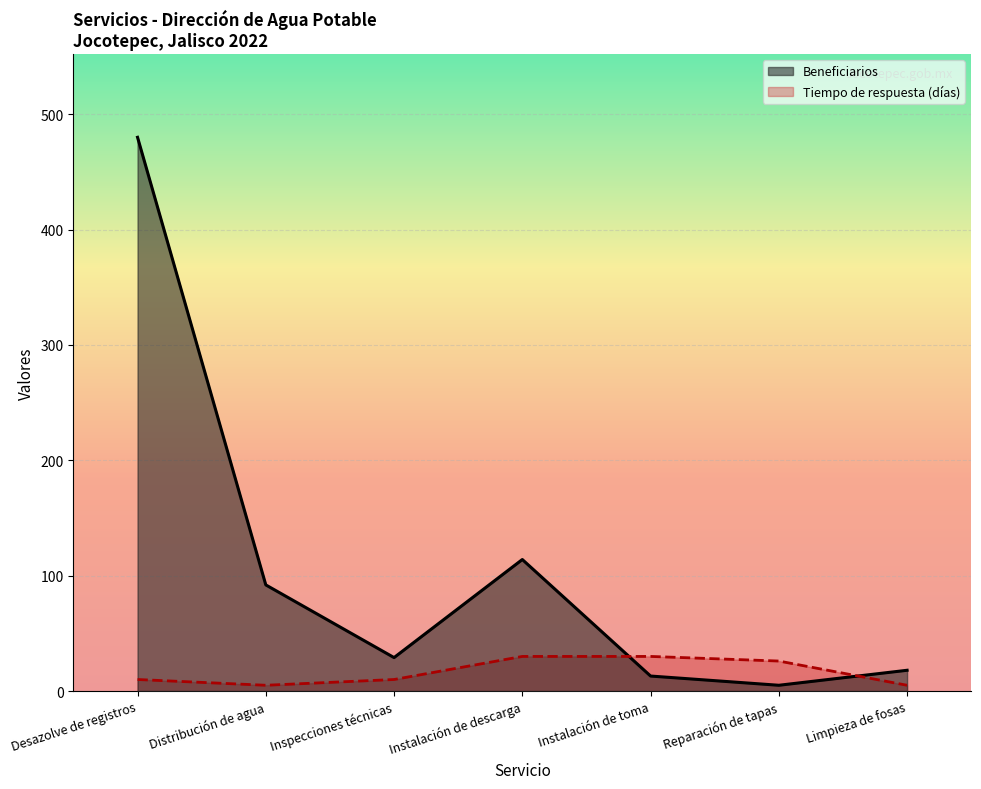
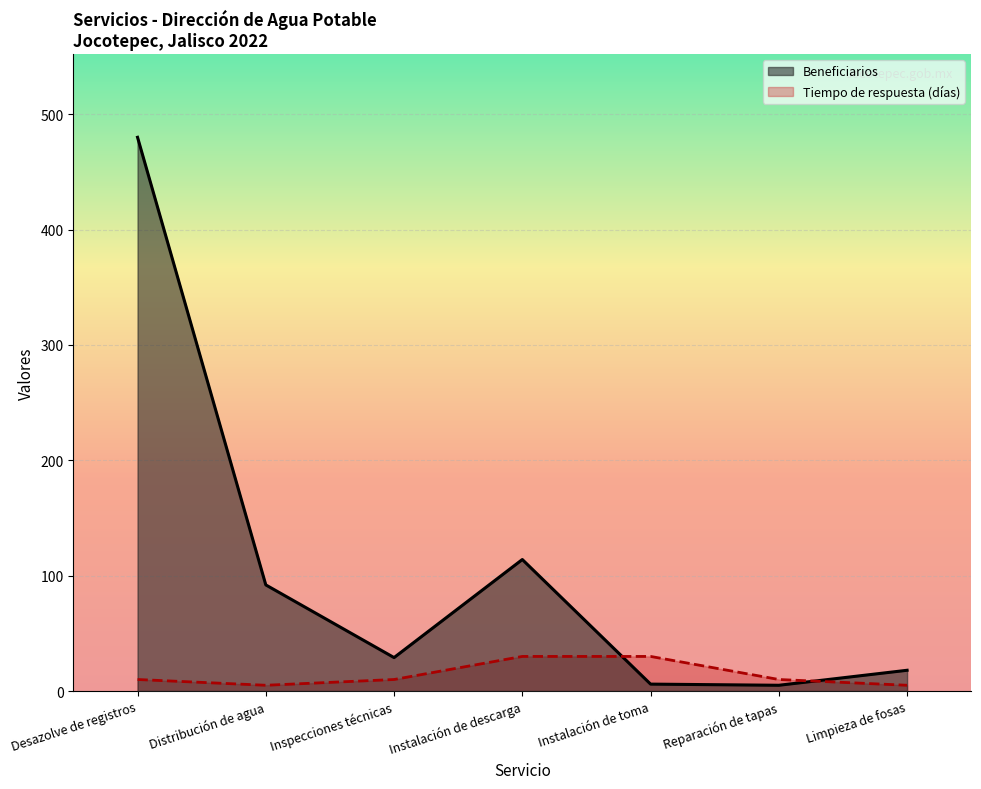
  {
    "Beneficiarios": {
      "Desazolve de registros": 480,
      "Distribución de agua": 92,
      "Inspecciones técnicas": 29,
      "Instalación de descarga": 114,
-     "Instalación de toma": 13,
+     "Instalación de toma": 6,
      "Reparación de tapas": 5,
      "Limpieza de fosas": 18
    },
    "Tiempo de respuesta (días)": {
      "Desazolve de registros": 10,
      "Distribución de agua": 5,
      "Inspecciones técnicas": 10,
      "Instalación de descarga": 30,
      "Instalación de toma": 30,
-     "Reparación de tapas": 26,
+     "Reparación de tapas": 10,
      "Limpieza de fosas": 5
    }
  }
